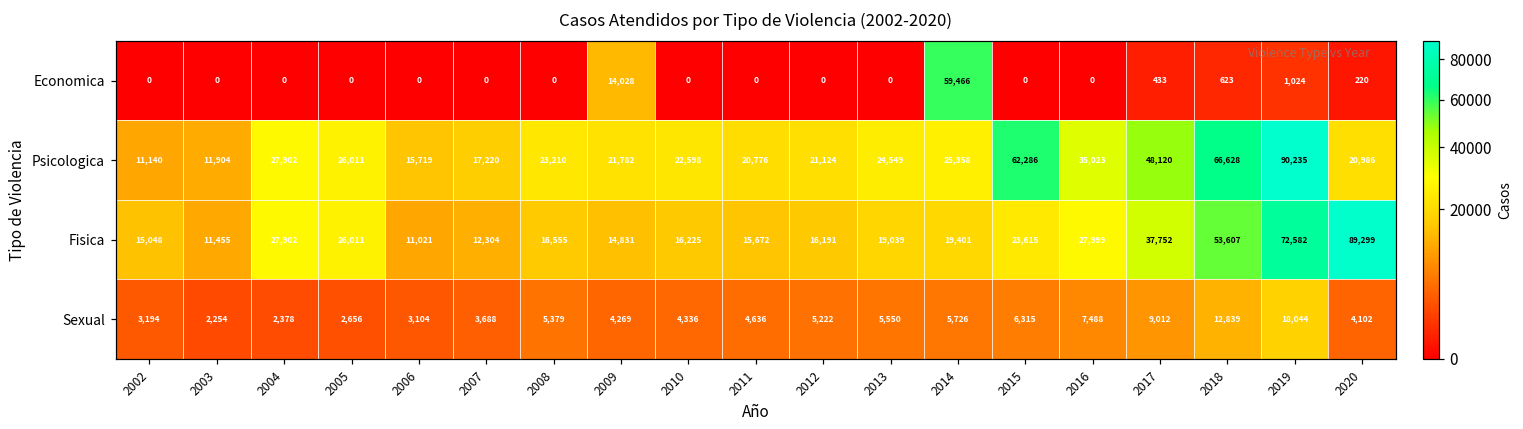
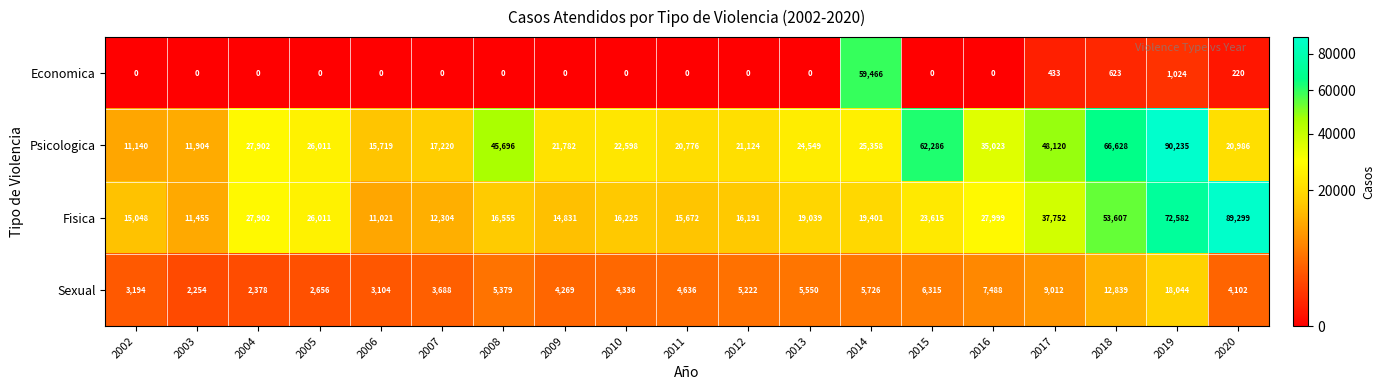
  {
    "Economica": {
      "2002": "0",
      "2003": "0",
      "2004": "0",
      "2005": "0",
      "2006": "0",
      "2007": "0",
      "2008": "0",
-     "2009": "14,028",
+     "2009": "0",
      "2010": "0",
      "2011": "0",
      "2012": "0",
      "2013": "0",
      "2014": "59,466",
      "2015": "0",
      "2016": "0",
      "2017": "433",
      "2018": "623",
      "2020": "220"
    },
    "Psicologica": {
      "2002": "11,140",
      "2003": "11,904",
      "2004": "27,902",
      "2005": "26,011",
      "2006": "15,719",
      "2007": "17,220",
-     "2008": "23,210",
+     "2008": "45,696",
      "2009": "21,782",
      "2010": "22,598",
      "2011": "20,776",
      "2012": "21,124",
      "2013": "24,549",
      "2014": "25,358",
      "2015": "62,286",
      "2016": "35,023",
      "2017": "48,120",
      "2018": "66,628",
      "2019": "90,235",
      "2020": "20,986"
    },
    "Fisica": {
      "2002": "15,048",
      "2003": "11,455",
      "2004": "27,902",
      "2005": "26,011",
      "2006": "11,021",
      "2007": "12,304",
      "2008": "16,555",
      "2009": "14,831",
      "2010": "16,225",
      "2011": "15,672",
      "2012": "16,191",
      "2013": "19,039",
      "2014": "19,401",
      "2015": "23,615",
      "2016": "27,999",
      "2017": "37,752",
      "2018": "53,607",
      "2019": "72,582",
      "2020": "89,299"
    },
    "Sexual": {
      "2002": "3,194",
      "2003": "2,254",
      "2004": "2,378",
      "2005": "2,656",
      "2006": "3,104",
      "2007": "3,688",
      "2008": "5,379",
      "2009": "4,269",
      "2010": "4,336",
      "2011": "4,636",
      "2012": "5,222",
      "2013": "5,550",
      "2014": "5,726",
      "2015": "6,315",
      "2016": "7,488",
      "2017": "9,012",
      "2018": "12,839",
      "2019": "18,044",
      "2020": "4,102"
    }
  }
